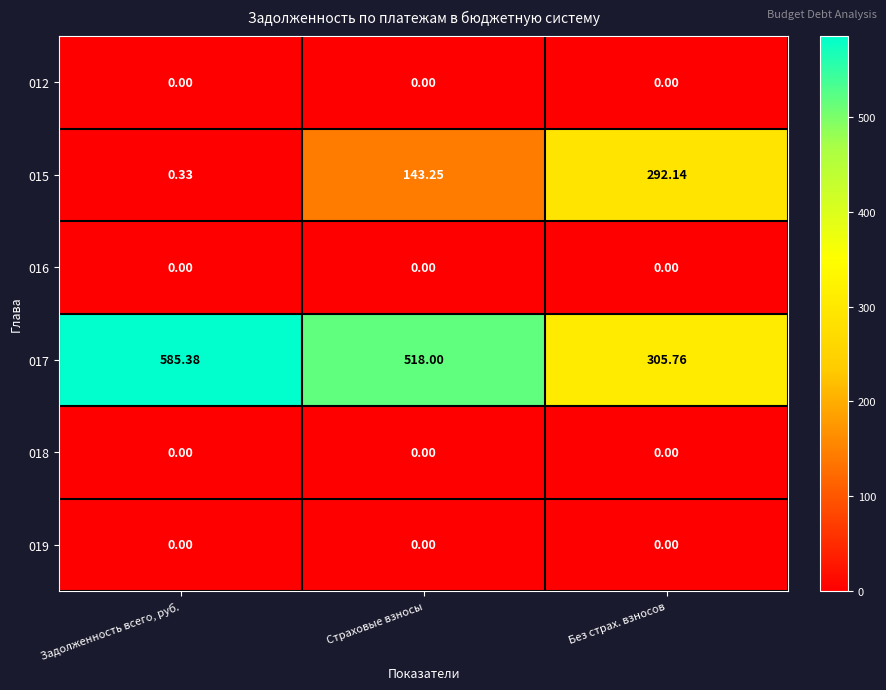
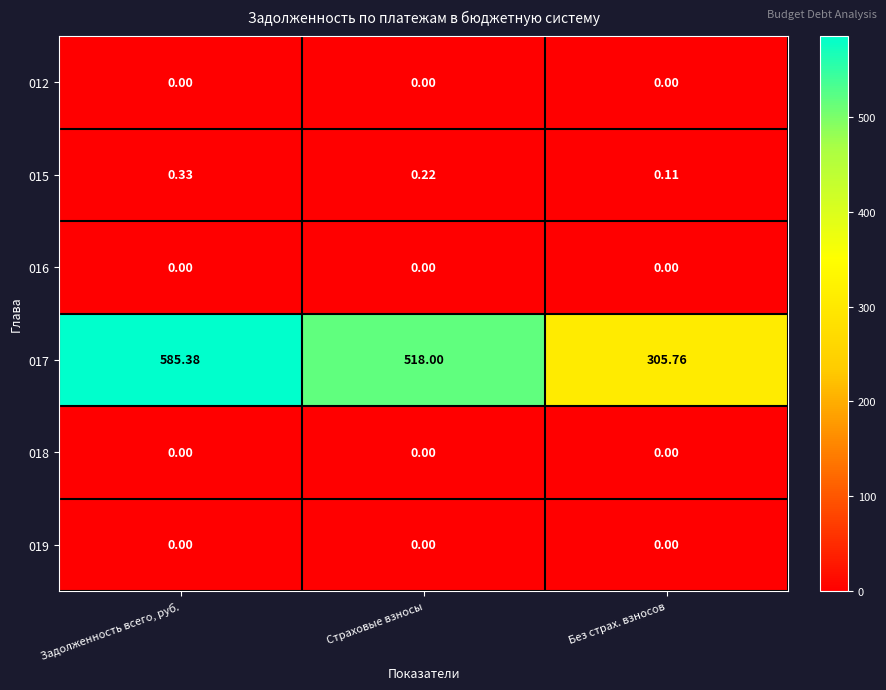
  {
    "012": {
      "Задолженность всего, руб.": 0.00,
      "Страховые взносы": 0.00,
      "Без страх. взносов": 0.00
    },
    "015": {
      "Задолженность всего, руб.": 0.33,
-     "Страховые взносы": 143.25,
-     "Без страх. взносов": 292.14
+     "Страховые взносы": 0.22,
+     "Без страх. взносов": 0.11
    },
    "016": {
      "Задолженность всего, руб.": 0.00,
      "Страховые взносы": 0.00,
      "Без страх. взносов": 0.00
    },
    "017": {
      "Задолженность всего, руб.": 585.38,
      "Страховые взносы": 518.00,
      "Без страх. взносов": 305.76
    },
    "018": {
      "Задолженность всего, руб.": 0.00,
      "Страховые взносы": 0.00,
      "Без страх. взносов": 0.00
    },
    "019": {
      "Задолженность всего, руб.": 0.00,
      "Страховые взносы": 0.00,
      "Без страх. взносов": 0.00
    }
  }
